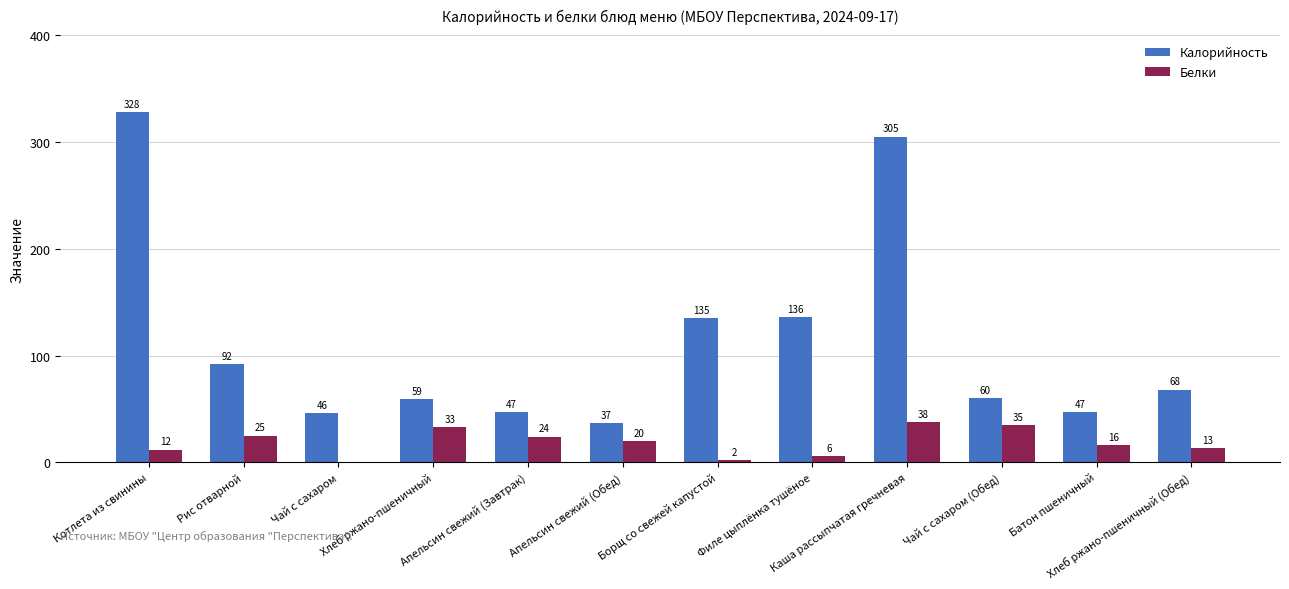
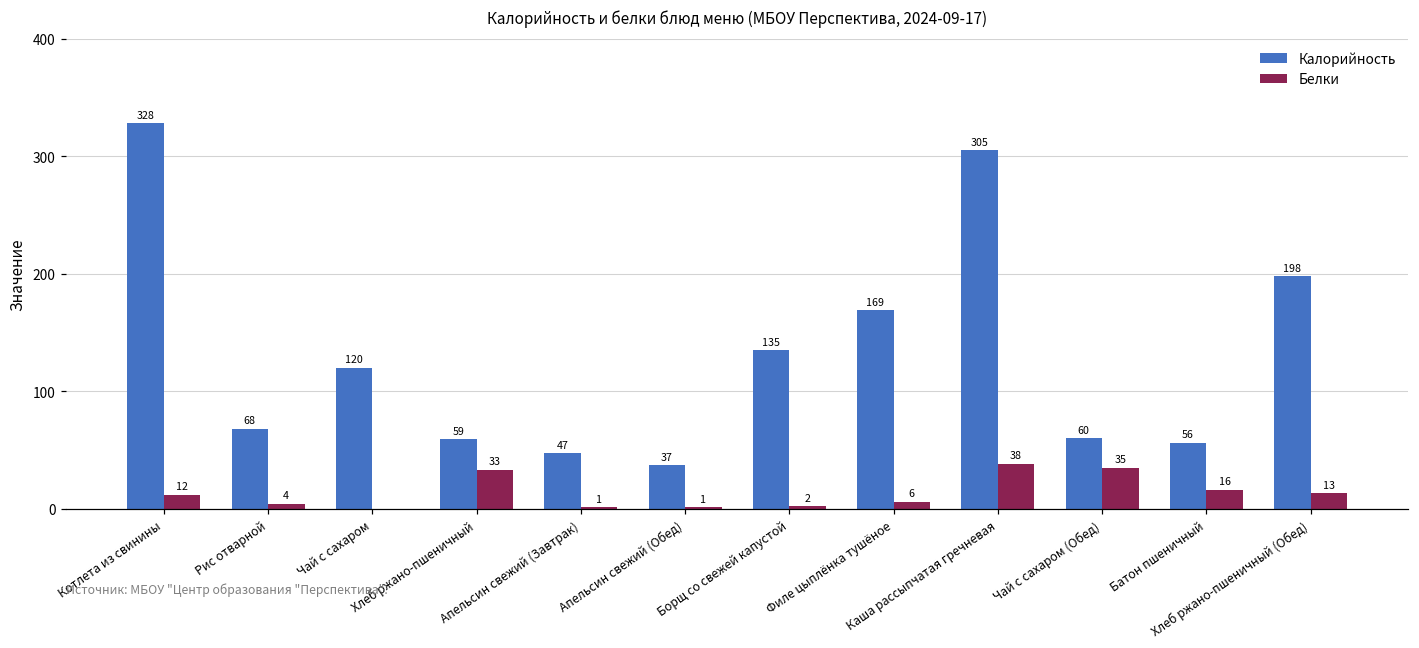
  {
    "Калорийность": {
      "Котлета из свинины": 328,
-     "Рис отварной": 92,
-     "Чай с сахаром": 46,
+     "Рис отварной": 68,
+     "Чай с сахаром": 120,
      "Хлеб ржано-пшеничный": 59,
      "Апельсин свежий (Завтрак)": 47,
      "Апельсин свежий (Обед)": 37,
      "Борщ со свежей капустой": 135,
-     "Филе цыплёнка тушёное": 136,
+     "Филе цыплёнка тушёное": 169,
      "Каша рассыпчатая гречневая": 305,
      "Чай с сахаром (Обед)": 60,
-     "Батон пшеничный": 47,
-     "Хлеб ржано-пшеничный (Обед)": 68
+     "Батон пшеничный": 56,
+     "Хлеб ржано-пшеничный (Обед)": 198
    },
    "Белки": {
      "Котлета из свинины": 12,
-     "Рис отварной": 25,
+     "Рис отварной": 4,
      "Хлеб ржано-пшеничный": 33,
-     "Апельсин свежий (Завтрак)": 24,
-     "Апельсин свежий (Обед)": 20,
+     "Апельсин свежий (Завтрак)": 1,
+     "Апельсин свежий (Обед)": 1,
      "Борщ со свежей капустой": 2,
      "Филе цыплёнка тушёное": 6,
      "Каша рассыпчатая гречневая": 38,
      "Чай с сахаром (Обед)": 35,
      "Батон пшеничный": 16,
      "Хлеб ржано-пшеничный (Обед)": 13
    }
  }
